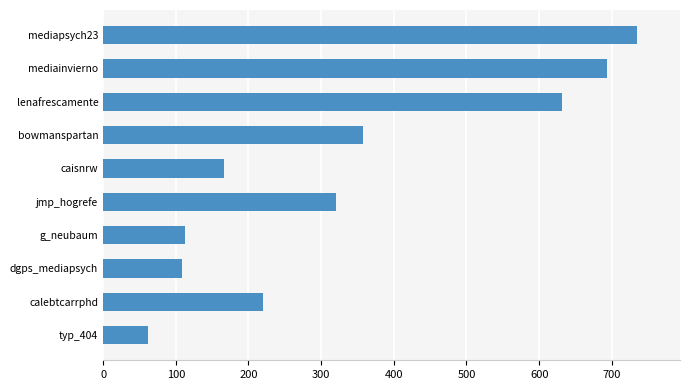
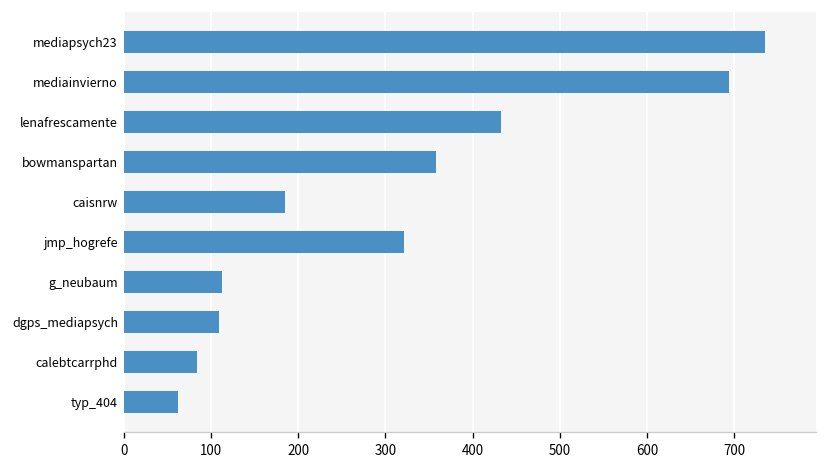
  {
    "mediapsych23": 730,
    "mediainvierno": 690,
-   "lenafrescamente": 630,
+   "lenafrescamente": 430,
    "bowmanspartan": 360,
-   "caisnrw": 170,
+   "caisnrw": 180,
    "jmp_hogrefe": 320,
    "g_neubaum": 110,
    "dgps_mediapsych": 110,
-   "calebtcarrphd": 220,
+   "calebtcarrphd": 80,
    "typ_404": 60
  }
